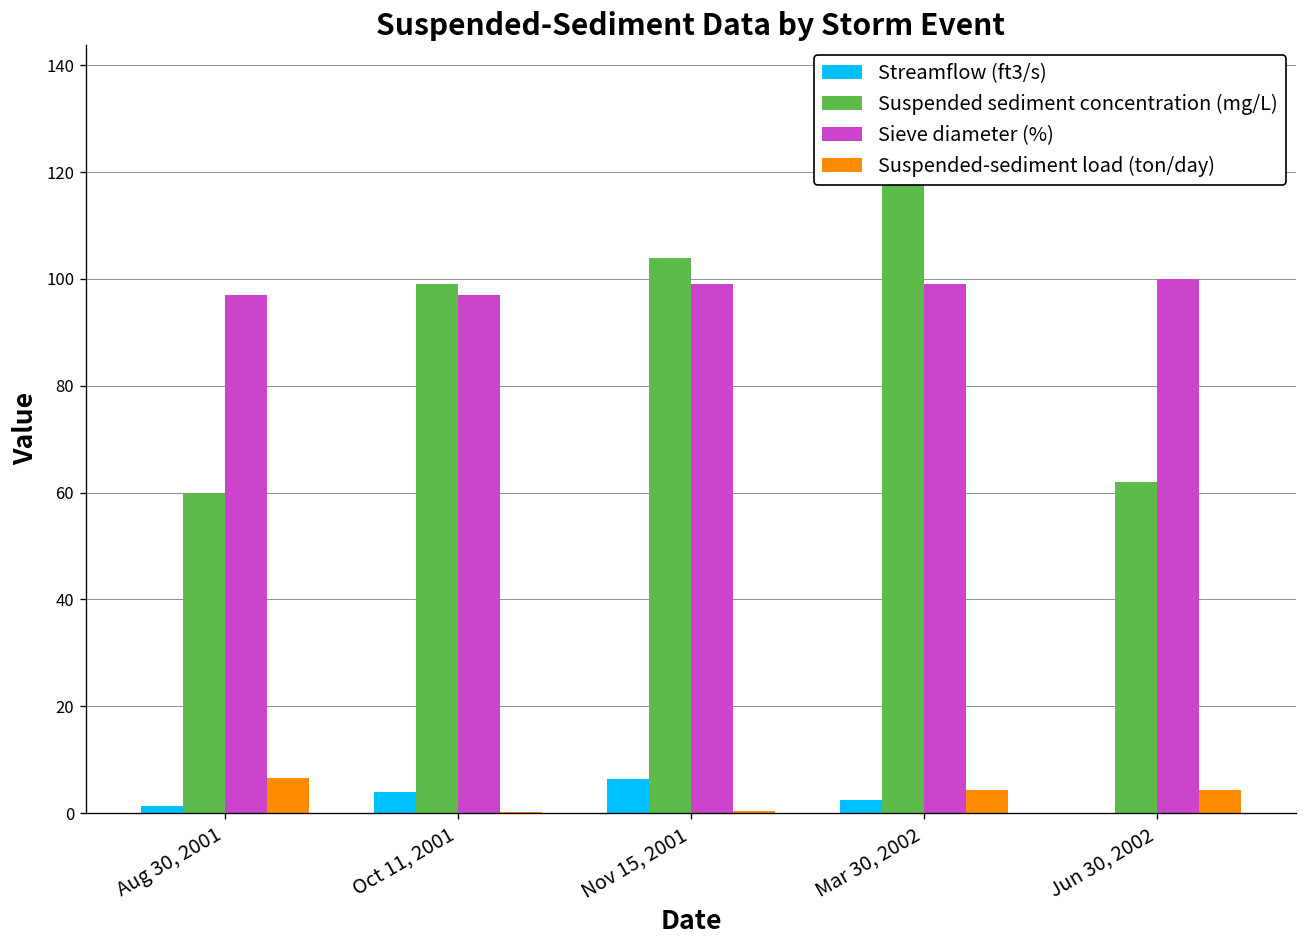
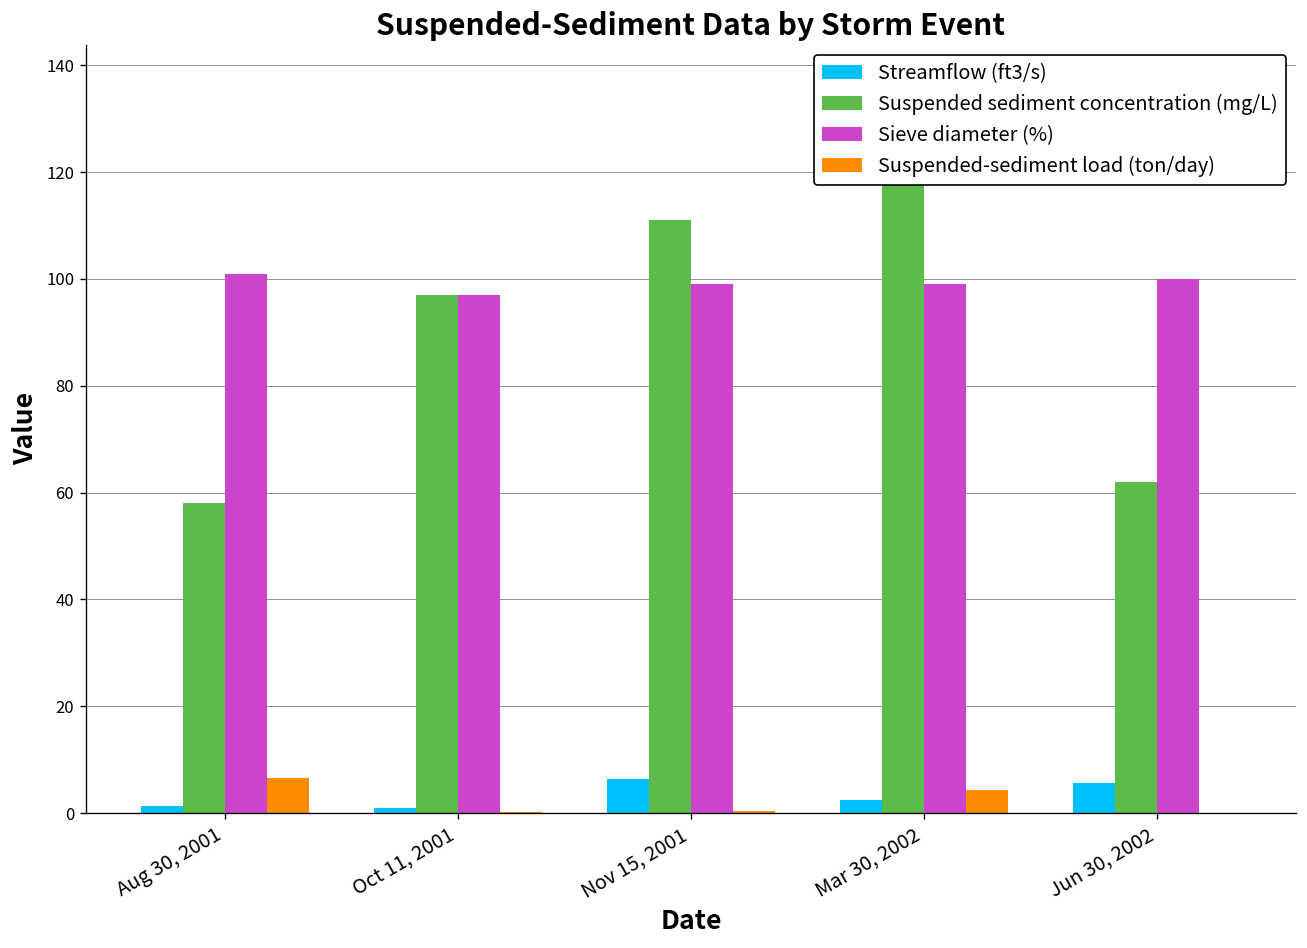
  {
    "Streamflow (ft3/s)": {
      "Aug 30, 2001": 1,
-     "Oct 11, 2001": 4,
+     "Oct 11, 2001": 1,
      "Nov 15, 2001": 6,
      "Mar 30, 2002": 2,
-     "Jun 30, 2002": 0
+     "Jun 30, 2002": 6
    },
    "Suspended sediment concentration (mg/L)": {
-     "Aug 30, 2001": 60,
-     "Oct 11, 2001": 99,
-     "Nov 15, 2001": 104,
+     "Aug 30, 2001": 58,
+     "Oct 11, 2001": 97,
+     "Nov 15, 2001": 111,
      "Jun 30, 2002": 62
    },
    "Sieve diameter (%)": {
-     "Aug 30, 2001": 97,
+     "Aug 30, 2001": 101,
      "Oct 11, 2001": 97,
      "Nov 15, 2001": 99,
      "Mar 30, 2002": 99,
      "Jun 30, 2002": 100
    },
    "Suspended-sediment load (ton/day)": {
      "Aug 30, 2001": 6,
      "Mar 30, 2002": 4,
-     "Jun 30, 2002": 4
+     "Jun 30, 2002": 0
    }
  }
